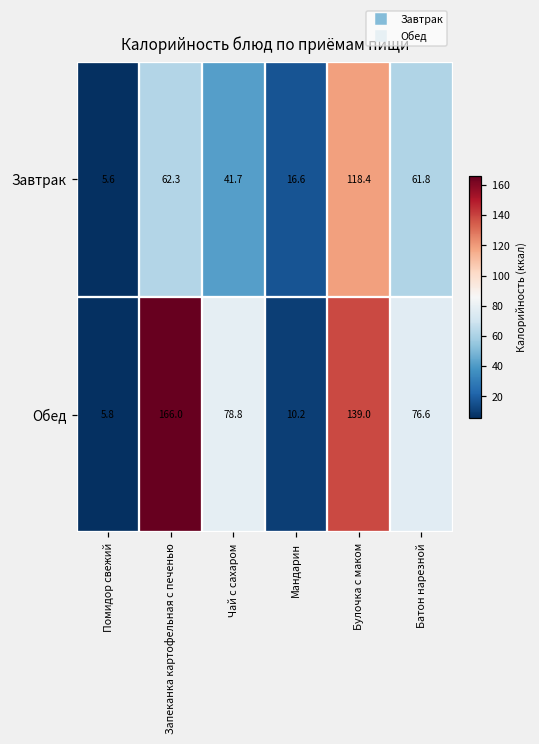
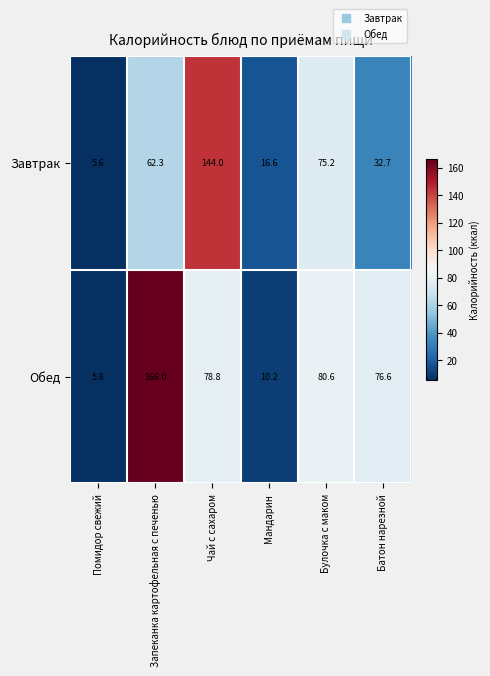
  {
    "Завтрак": {
      "Помидор свежий": 5.6,
      "Запеканка картофельная с печенью": 62.3,
-     "Чай с сахаром": 41.7,
+     "Чай с сахаром": 144.0,
      "Мандарин": 16.6,
-     "Булочка с маком": 118.4,
-     "Батон нарезной": 61.8
+     "Булочка с маком": 75.2,
+     "Батон нарезной": 32.7
    },
    "Обед": {
      "Помидор свежий": 5.8,
      "Запеканка картофельная с печенью": 166.0,
      "Чай с сахаром": 78.8,
      "Мандарин": 10.2,
-     "Булочка с маком": 139.0,
+     "Булочка с маком": 80.6,
      "Батон нарезной": 76.6
    }
  }
